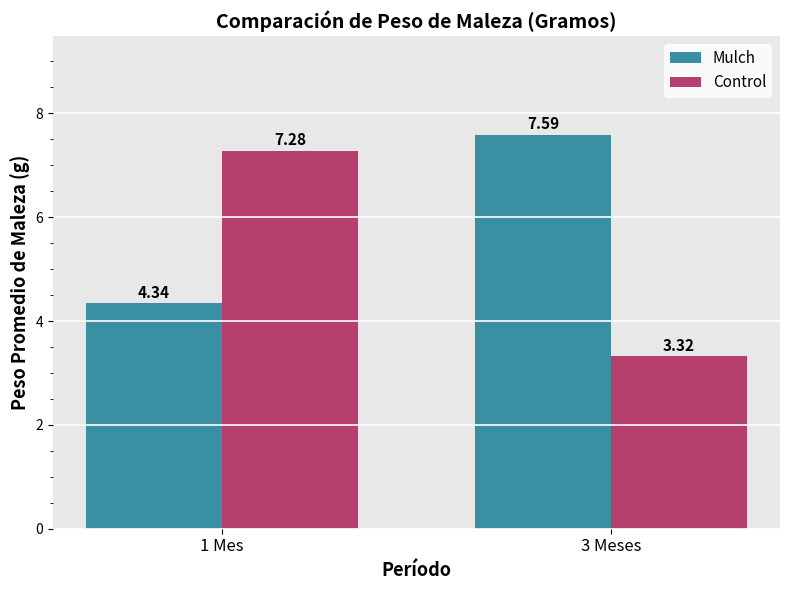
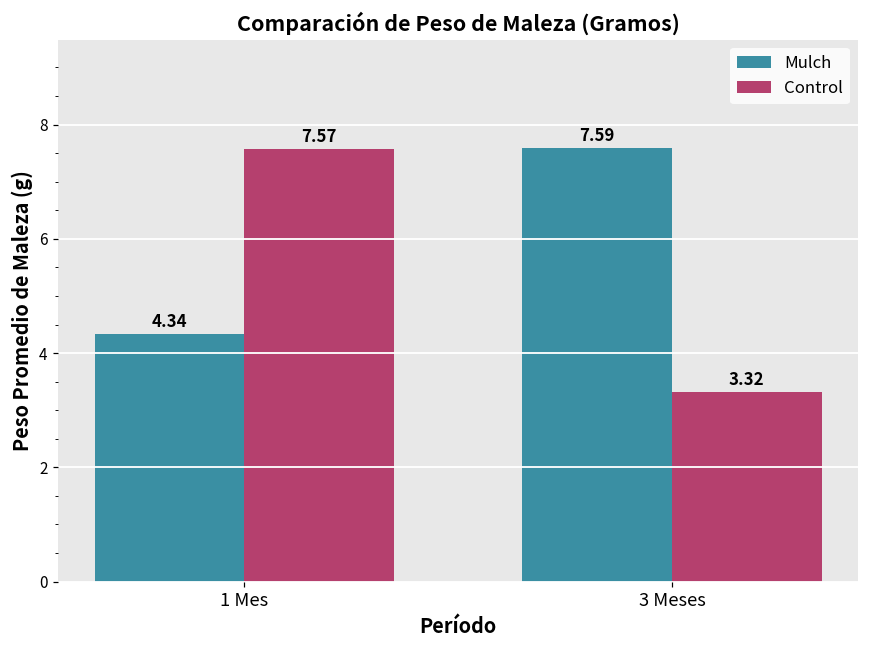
  {
    "Mulch": {
      "1 Mes": 4.34,
      "3 Meses": 7.59
    },
    "Control": {
-     "1 Mes": 7.28,
+     "1 Mes": 7.57,
      "3 Meses": 3.32
    }
  }
